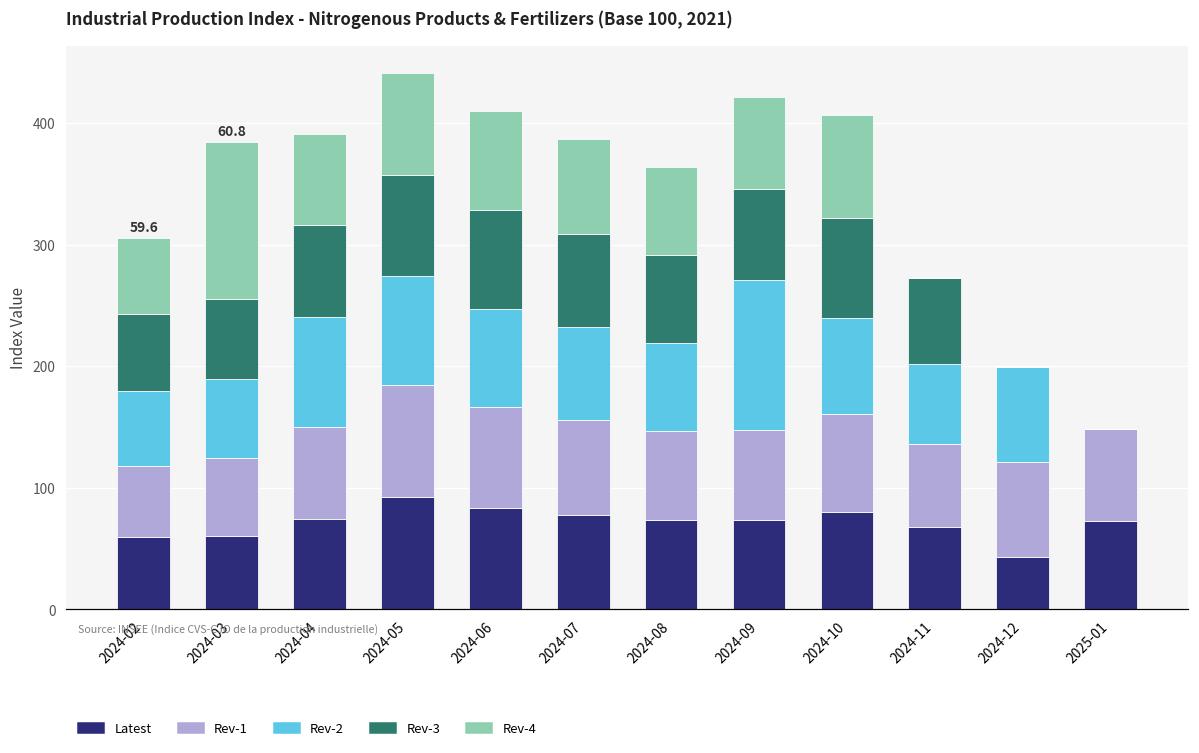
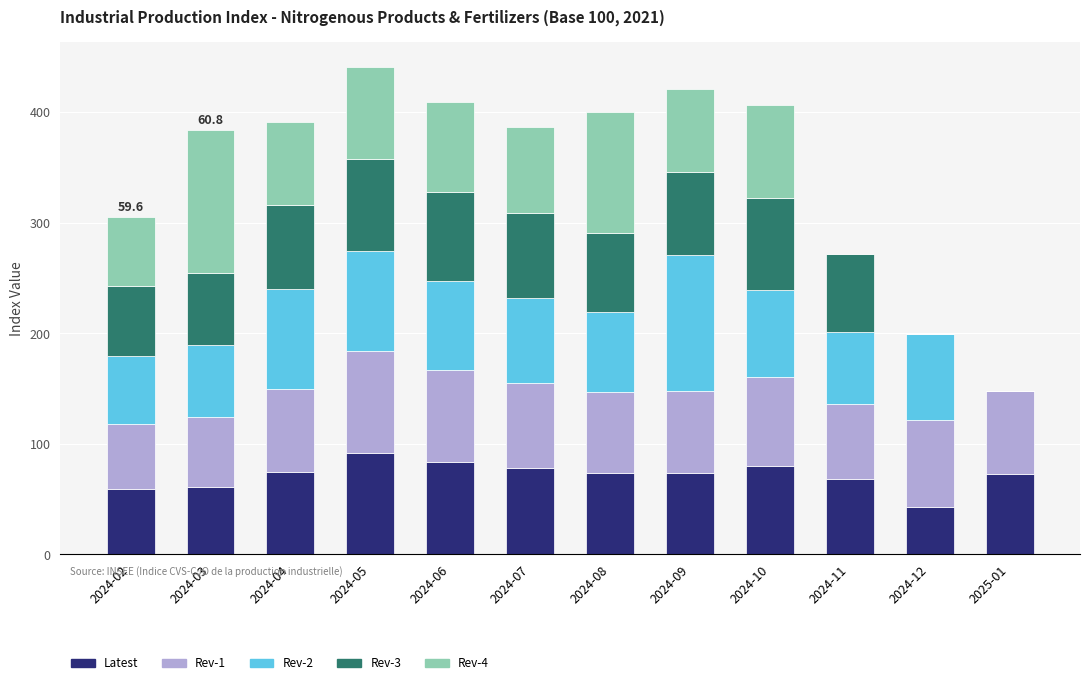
  {
    "Latest": {
      "2024-02": 60,
      "2024-03": 61,
      "2024-04": 75,
      "2024-05": 92,
      "2024-06": 83,
      "2024-07": 78,
      "2024-08": 74,
      "2024-09": 74,
      "2024-10": 80,
      "2024-11": 68,
      "2024-12": 43,
      "2025-01": 73
    },
    "Rev-1": {
      "2024-02": 58,
      "2024-03": 63,
      "2024-04": 75,
      "2024-05": 92,
      "2024-06": 83,
      "2024-07": 78,
      "2024-08": 74,
      "2024-09": 74,
      "2024-10": 80,
      "2024-11": 68,
      "2024-12": 78,
      "2025-01": 75
    },
    "Rev-2": {
      "2024-02": 62,
      "2024-03": 65,
      "2024-04": 91,
      "2024-05": 90,
      "2024-06": 81,
      "2024-07": 77,
      "2024-08": 72,
      "2024-09": 124,
      "2024-10": 79,
      "2024-11": 66,
      "2024-12": 78,
      "2025-01": 0
    },
    "Rev-3": {
      "2024-02": 63,
      "2024-03": 66,
      "2024-04": 75,
      "2024-05": 83,
      "2024-06": 81,
      "2024-07": 77,
      "2024-08": 72,
      "2024-09": 74,
      "2024-10": 83,
      "2024-11": 71,
      "2024-12": 0,
      "2025-01": 0
    },
    "Rev-4": {
      "2024-04": 75,
      "2024-05": 84,
      "2024-06": 81,
      "2024-07": 78,
-     "2024-08": 73,
+     "2024-08": 110,
      "2024-09": 75,
      "2024-10": 84,
      "2024-11": 0,
      "2024-12": 0,
      "2025-01": 0
    }
  }
